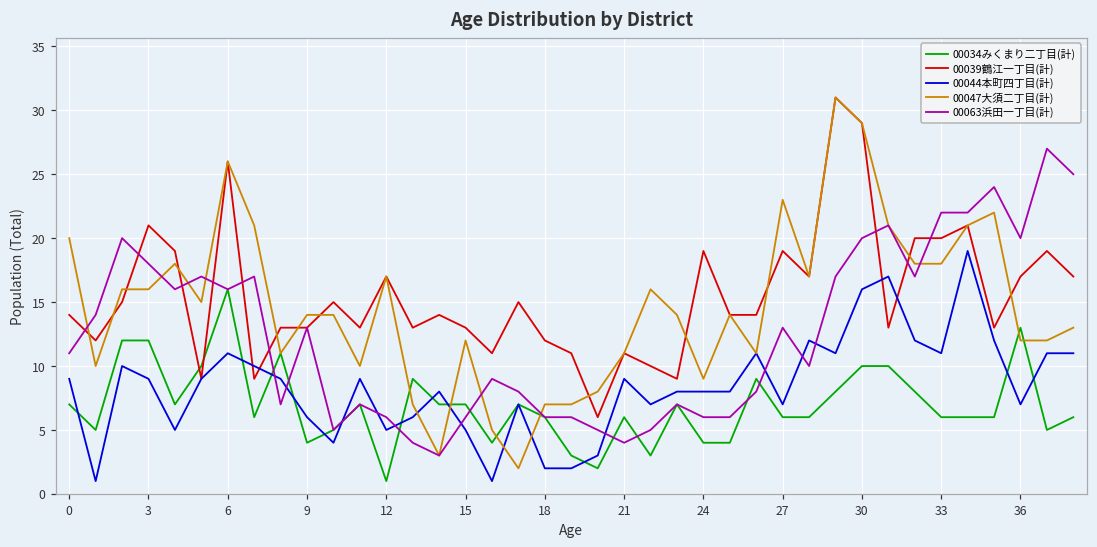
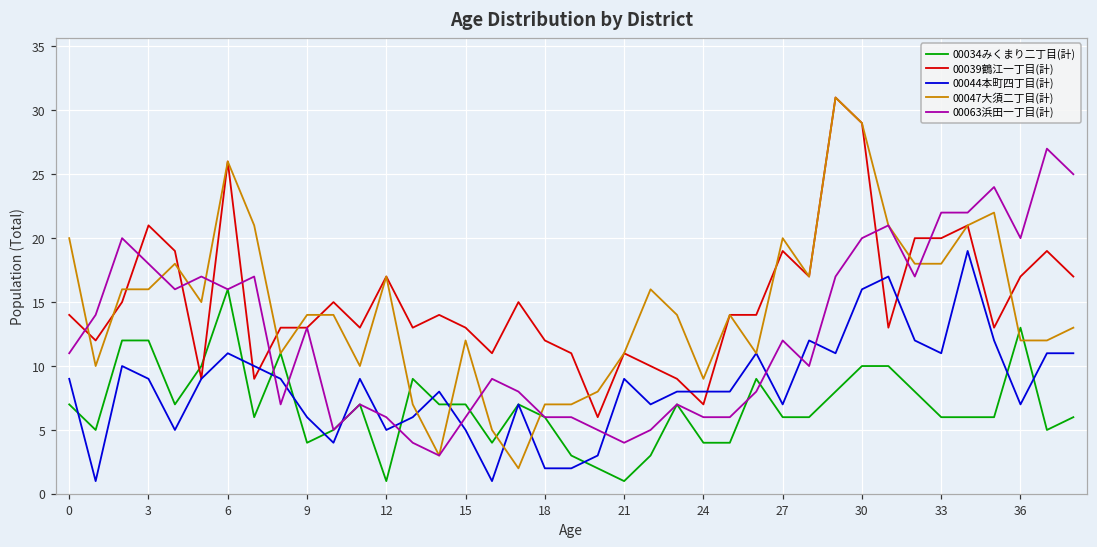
  {
    "00034みくまり二丁目(計)": {
      "0": 7,
      "3": 12,
      "9": 4,
      "12": 1,
      "15": 7,
-     "21": 6,
+     "21": 1,
      "24": 4,
      "27": 6,
      "30": 10,
      "33": 6,
      "36": 13
    },
    "00039鶴江一丁目(計)": {
      "0": 14,
      "3": 21,
      "15": 13,
      "18": 12,
-     "24": 19,
+     "24": 7,
      "27": 19,
      "33": 20,
      "36": 17
    },
    "00044本町四丁目(計)": {
      "0": 9,
      "3": 9,
      "6": 11,
      "9": 6,
      "12": 5,
      "15": 5,
      "18": 2,
      "21": 9,
      "24": 8,
      "27": 7,
      "30": 16,
      "33": 11,
      "36": 7
    },
    "00047大須二丁目(計)": {
      "0": 20,
      "3": 16,
      "9": 14,
      "15": 12,
      "18": 7,
      "24": 9,
-     "27": 23,
+     "27": 20,
      "33": 18,
      "36": 12
    },
    "00063浜田一丁目(計)": {
      "0": 11,
      "3": 18,
      "12": 6,
      "15": 6,
      "21": 4,
      "24": 6,
-     "27": 13,
+     "27": 12,
      "30": 20,
      "33": 22,
      "36": 20
    }
  }
